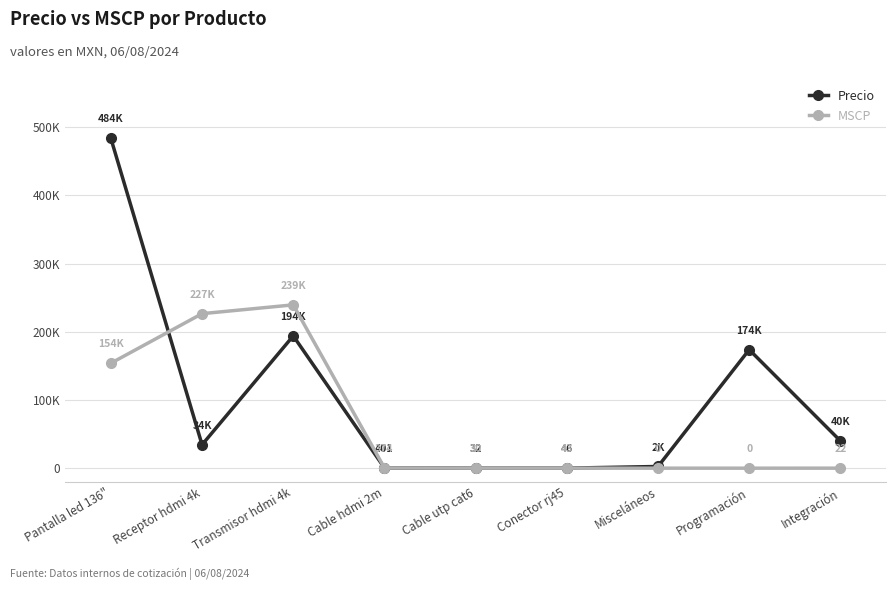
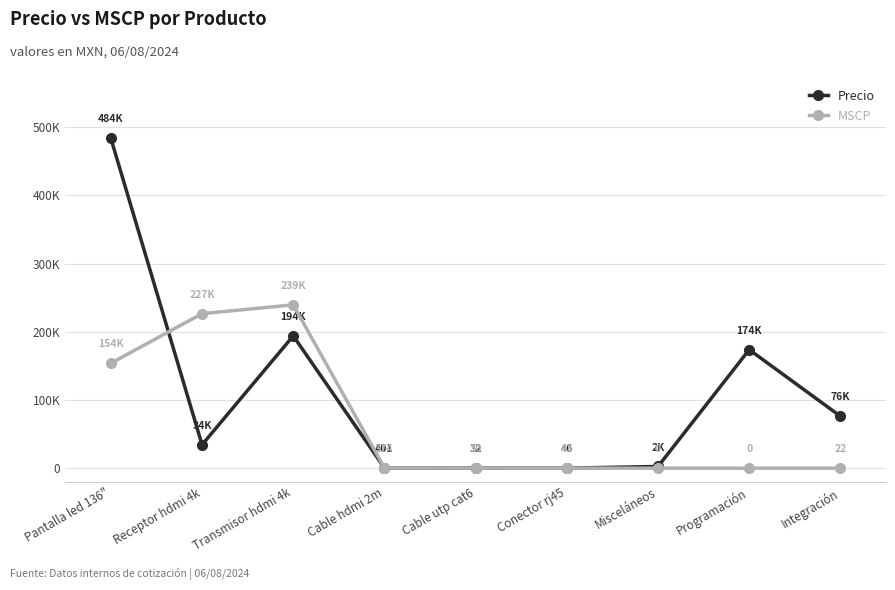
  {
    "Precio": {
      "Pantalla led 136\"": "484K",
      "Receptor hdmi 4k": "34K",
      "Transmisor hdmi 4k": "194K",
      "Programación": "174K",
-     "Integración": "40K"
+     "Integración": "76K"
    },
    "MSCP": {
      "Pantalla led 136\"": "154K",
      "Receptor hdmi 4k": "227K",
      "Transmisor hdmi 4k": "239K",
      "Programación": "0",
      "Integración": "22"
    }
  }
